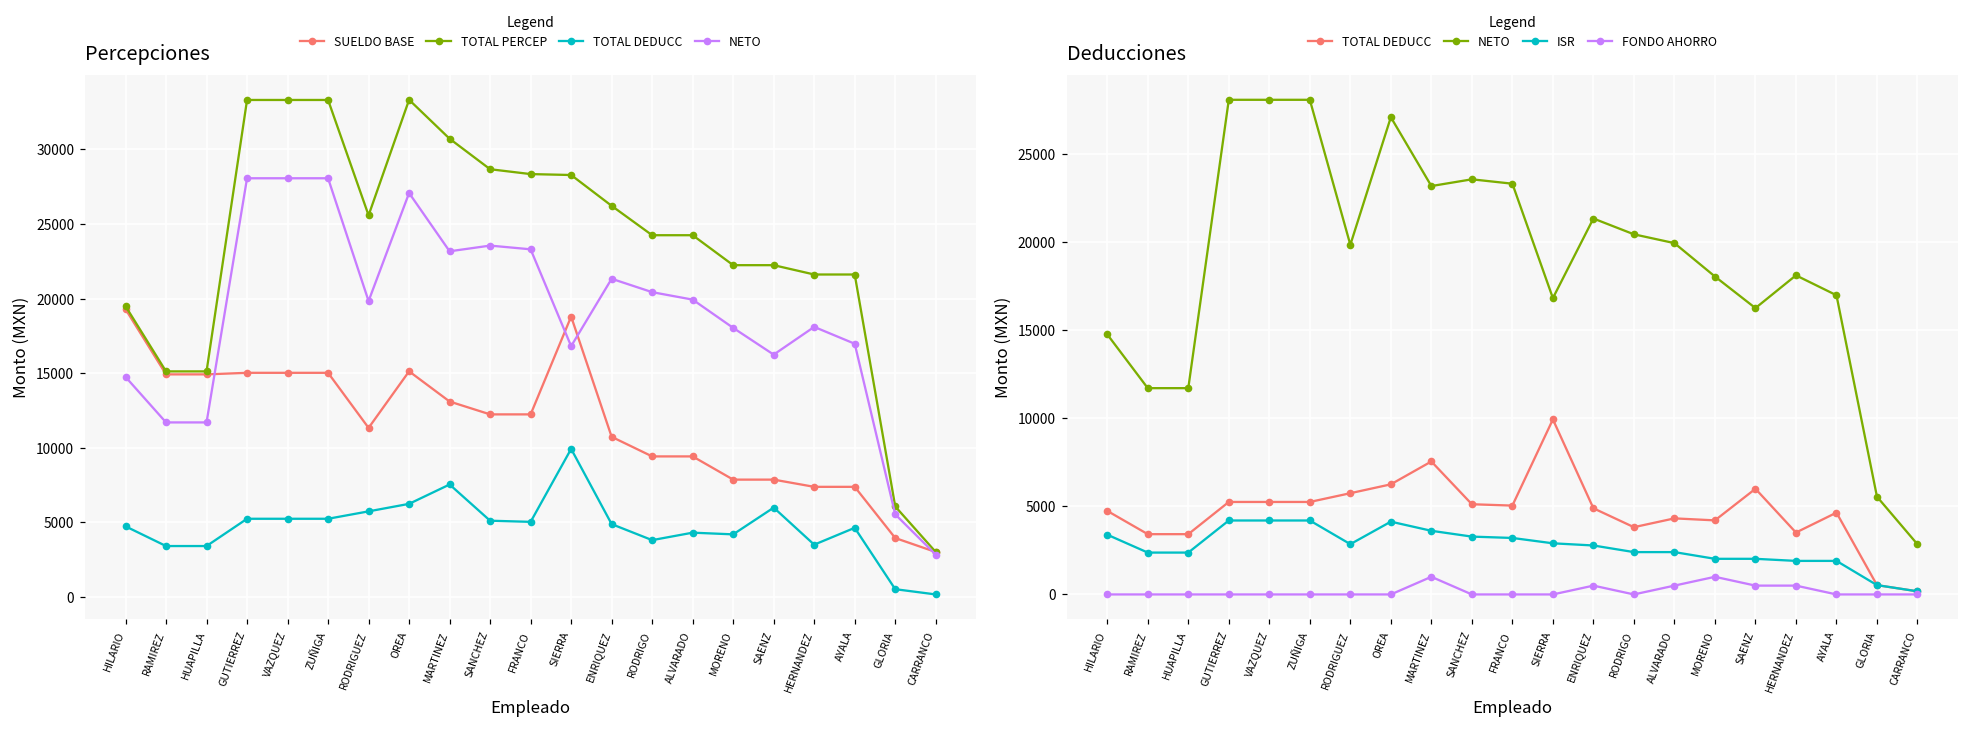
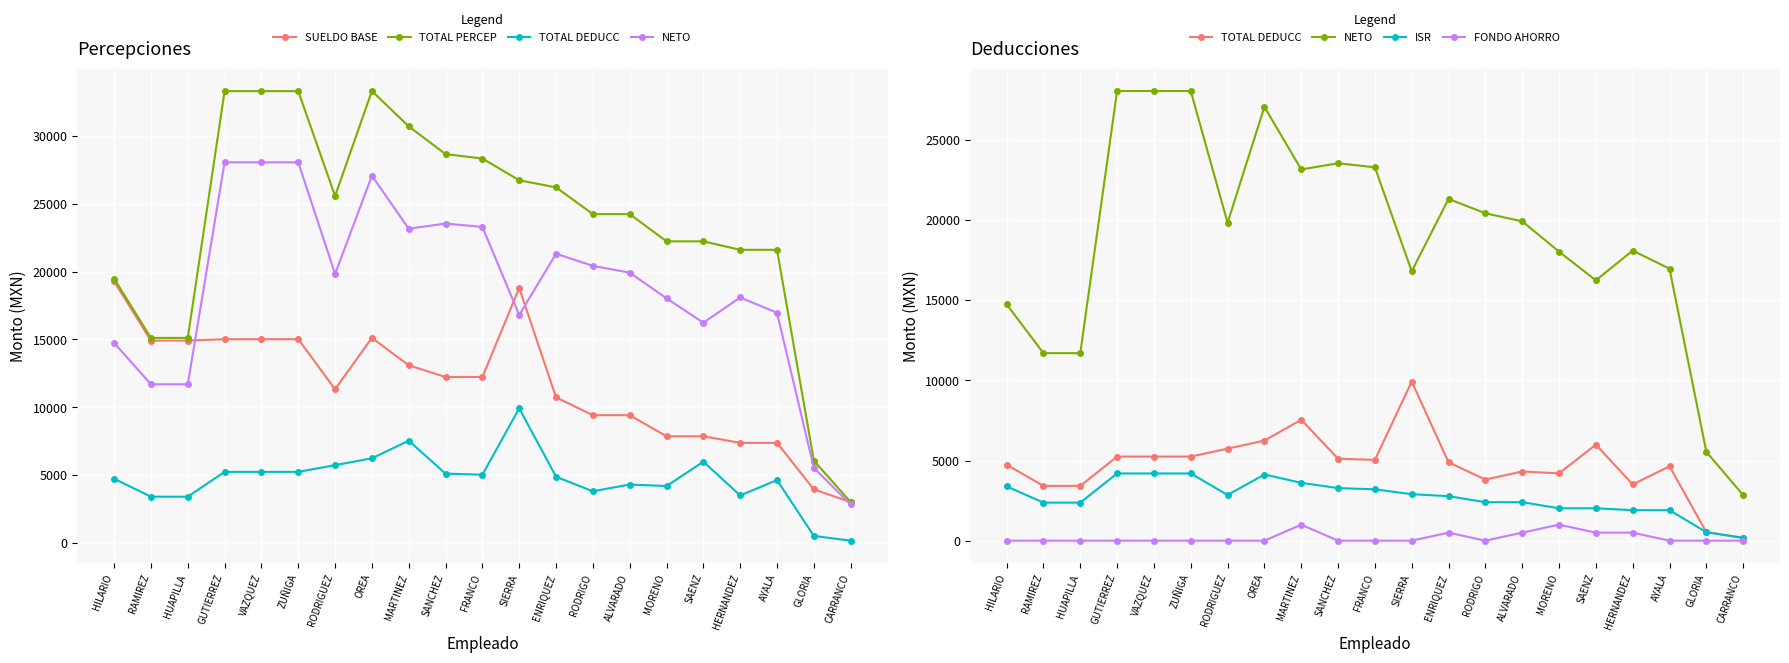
  {
    "Percepciones": {
      "SUELDO BASE": {
        "HILARIO": 19300,
        "RAMIREZ": 14900,
        "HUAPILLA": 14900,
        "GUTIERREZ": 15000,
        "VAZQUEZ": 15000,
        "ZUÑIGA": 15000,
        "RODRIGUEZ": 11300,
        "OREA": 15100,
        "MARTINEZ": 13100,
        "SANCHEZ": 12200,
        "FRANCO": 12200,
        "SIERRA": 18800,
        "ENRIQUEZ": 10700,
        "RODRIGO": 9400,
        "ALVARADO": 9400,
        "MORENO": 7900,
        "SAENZ": 7900,
        "HERNANDEZ": 7400,
        "AYALA": 7400,
        "GLORIA": 4000
      },
      "TOTAL PERCEP": {
        "HILARIO": 19500,
        "RAMIREZ": 15100,
        "HUAPILLA": 15100,
        "GUTIERREZ": 33300,
        "VAZQUEZ": 33300,
        "ZUÑIGA": 33300,
        "RODRIGUEZ": 25600,
        "OREA": 33300,
        "MARTINEZ": 30700,
        "SANCHEZ": 28700,
        "FRANCO": 28300,
-       "SIERRA": 28300,
+       "SIERRA": 26700,
        "ENRIQUEZ": 26200,
        "RODRIGO": 24200,
        "ALVARADO": 24200,
        "MORENO": 22200,
        "SAENZ": 22200,
        "HERNANDEZ": 21600,
        "AYALA": 21600,
        "GLORIA": 6100
      }
    },
    "Deducciones": {
      "TOTAL DEDUCC": {
        "HILARIO": 4700,
        "RAMIREZ": 3400,
        "HUAPILLA": 3400,
        "GUTIERREZ": 5200,
        "VAZQUEZ": 5200,
        "ZUÑIGA": 5200,
        "RODRIGUEZ": 5700,
        "OREA": 6200,
        "MARTINEZ": 7500,
        "SANCHEZ": 5100,
        "FRANCO": 5000,
        "SIERRA": 9900,
        "ENRIQUEZ": 4900,
        "RODRIGO": 3800,
        "ALVARADO": 4300,
        "MORENO": 4200,
        "SAENZ": 6000,
        "HERNANDEZ": 3500,
        "AYALA": 4600
      },
      "NETO": {
        "HILARIO": 14700,
        "RAMIREZ": 11700,
        "HUAPILLA": 11700,
        "GUTIERREZ": 28100,
        "VAZQUEZ": 28100,
        "ZUÑIGA": 28100,
        "RODRIGUEZ": 19800,
        "OREA": 27100,
        "MARTINEZ": 23200,
        "SANCHEZ": 23500,
        "FRANCO": 23300,
        "SIERRA": 16800,
        "ENRIQUEZ": 21300,
        "RODRIGO": 20400,
        "ALVARADO": 19900,
        "MORENO": 18000,
        "SAENZ": 16200,
        "HERNANDEZ": 18100,
        "AYALA": 17000,
        "GLORIA": 5500,
        "CARRANCO": 2800
      },
      "ISR": {
        "HILARIO": 3400,
        "RAMIREZ": 2400,
        "HUAPILLA": 2400,
        "GUTIERREZ": 4200,
        "VAZQUEZ": 4200,
        "ZUÑIGA": 4200,
        "RODRIGUEZ": 2900,
        "OREA": 4100,
        "MARTINEZ": 3600,
        "SANCHEZ": 3300,
        "FRANCO": 3200,
        "SIERRA": 2900,
        "ENRIQUEZ": 2800,
        "RODRIGO": 2400,
        "ALVARADO": 2400,
        "MORENO": 2000,
        "SAENZ": 2000,
        "HERNANDEZ": 1900,
        "AYALA": 1900
      },
      "FONDO AHORRO": {
        "HILARIO": 0,
        "RAMIREZ": 0,
        "HUAPILLA": 0,
        "GUTIERREZ": 0,
        "VAZQUEZ": 0,
        "ZUÑIGA": 0,
        "RODRIGUEZ": 0,
        "OREA": 0,
        "MARTINEZ": 1000,
        "SANCHEZ": 0,
        "FRANCO": 0,
        "SIERRA": 0,
        "ENRIQUEZ": 500,
        "RODRIGO": 0,
        "ALVARADO": 500,
        "MORENO": 1000,
        "SAENZ": 500,
        "HERNANDEZ": 500,
        "AYALA": 0,
        "GLORIA": 0,
        "CARRANCO": 0
      }
    }
  }
